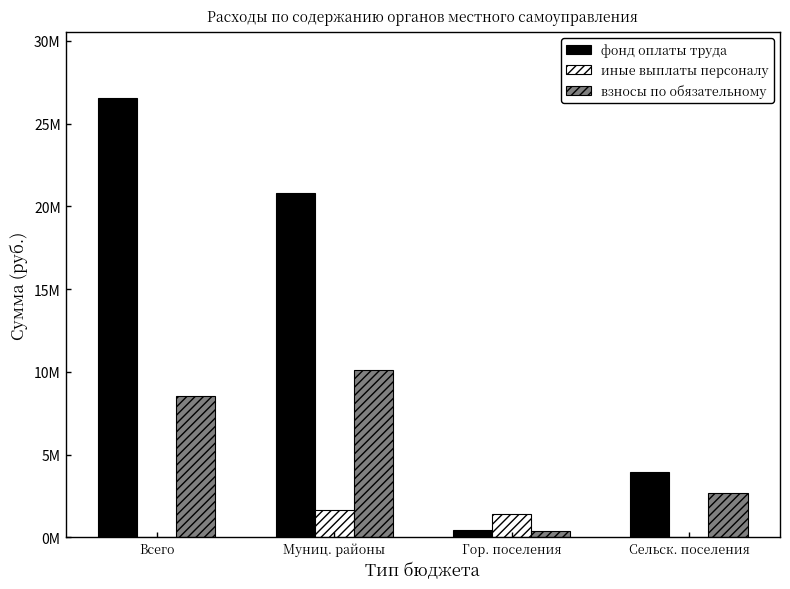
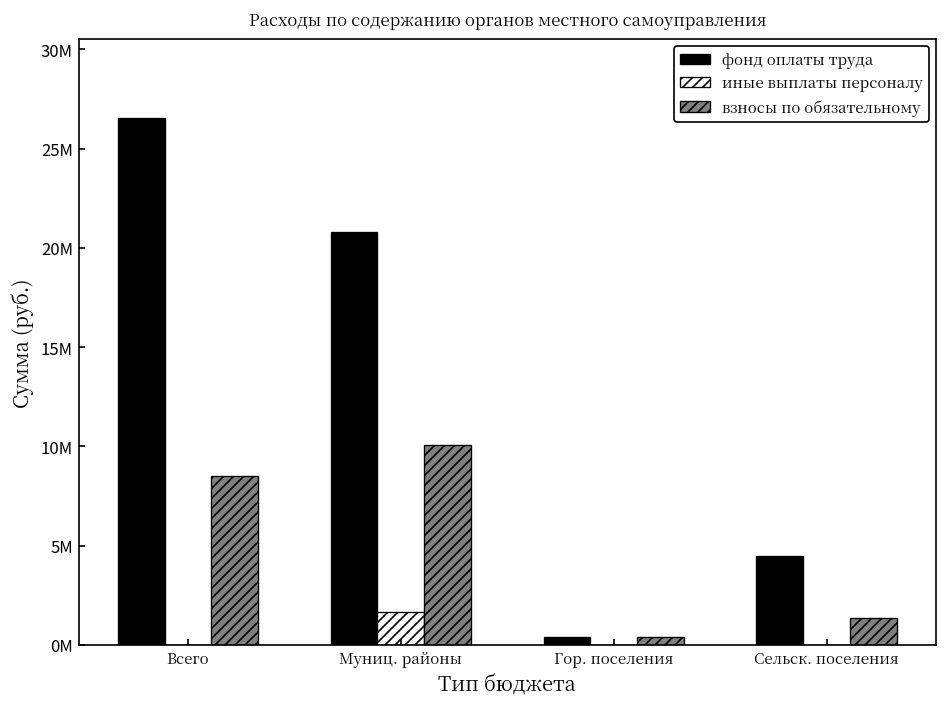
  {
    "фонд оплаты труда": {
      "Всего": 26600000,
      "Муниц. районы": 20800000,
      "Гор. поселения": 400000,
-     "Сельск. поселения": 4000000
+     "Сельск. поселения": 4500000
    },
    "иные выплаты персоналу": {
      "Муниц. районы": 1600000,
-     "Гор. поселения": 1400000,
+     "Гор. поселения": 0,
      "Сельск. поселения": 0
    },
    "взносы по обязательному": {
      "Всего": 8500000,
      "Муниц. районы": 10100000,
      "Гор. поселения": 400000,
-     "Сельск. поселения": 2700000
+     "Сельск. поселения": 1300000
    }
  }
